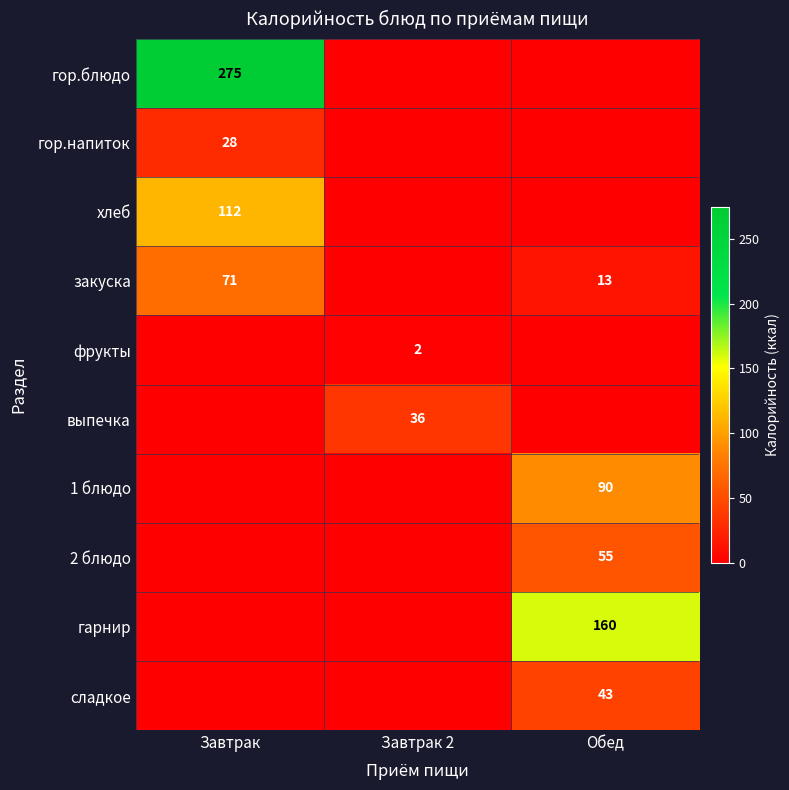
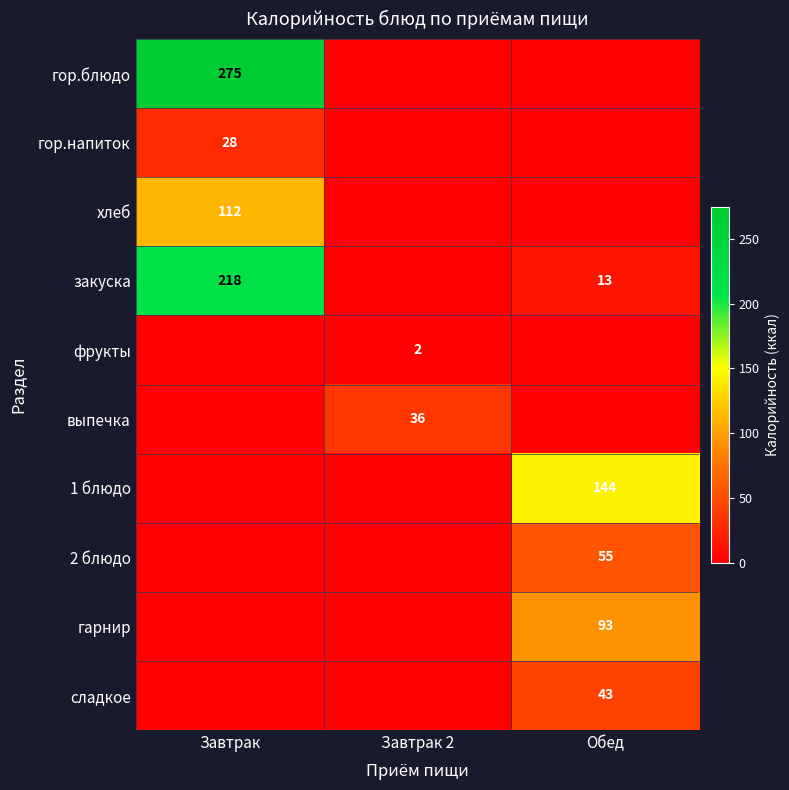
  {
    "гор.блюдо": {
      "Завтрак": 275
    },
    "гор.напиток": {
      "Завтрак": 28
    },
    "хлеб": {
      "Завтрак": 112
    },
    "закуска": {
-     "Завтрак": 71,
+     "Завтрак": 218,
      "Обед": 13
    },
    "фрукты": {
      "Завтрак 2": 2
    },
    "выпечка": {
      "Завтрак 2": 36
    },
    "1 блюдо": {
-     "Обед": 90
+     "Обед": 144
    },
    "2 блюдо": {
      "Обед": 55
    },
    "гарнир": {
-     "Обед": 160
+     "Обед": 93
    },
    "сладкое": {
      "Обед": 43
    }
  }
